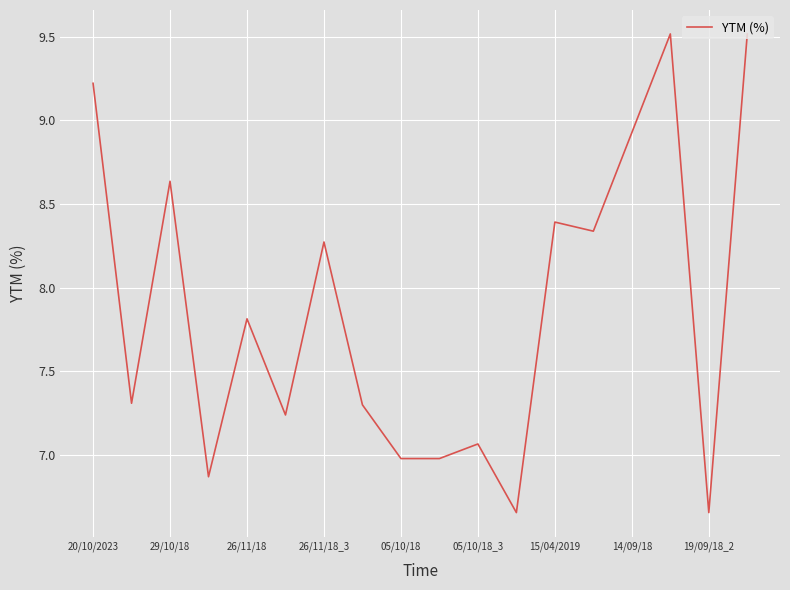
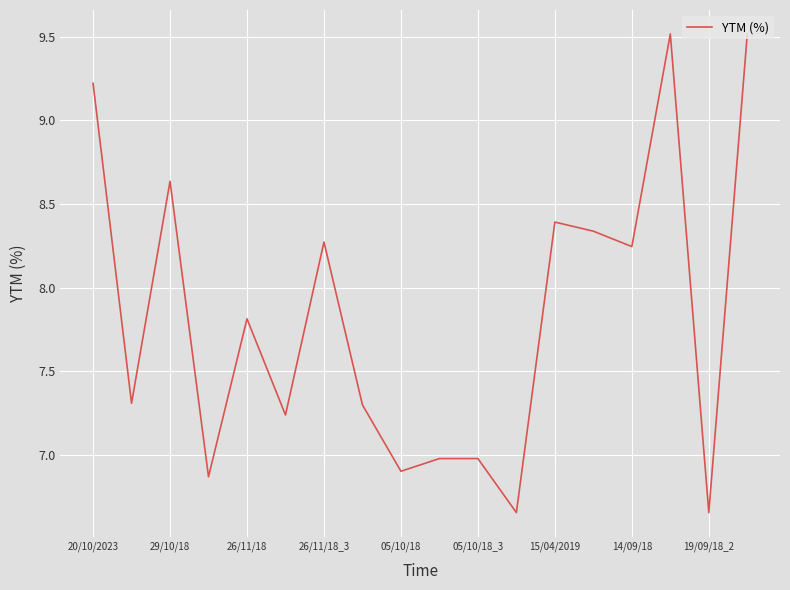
  {
    "20/10/2023": 9.22,
    "29/10/18": 8.64,
    "26/11/18": 7.81,
    "26/11/18_3": 8.27,
-   "05/10/18": 6.98,
-   "05/10/18_3": 7.07,
+   "05/10/18": 6.90,
+   "05/10/18_3": 6.98,
    "15/04/2019": 8.39,
-   "14/09/18": 8.93,
+   "14/09/18": 8.25,
    "19/09/18_2": 6.66
  }
